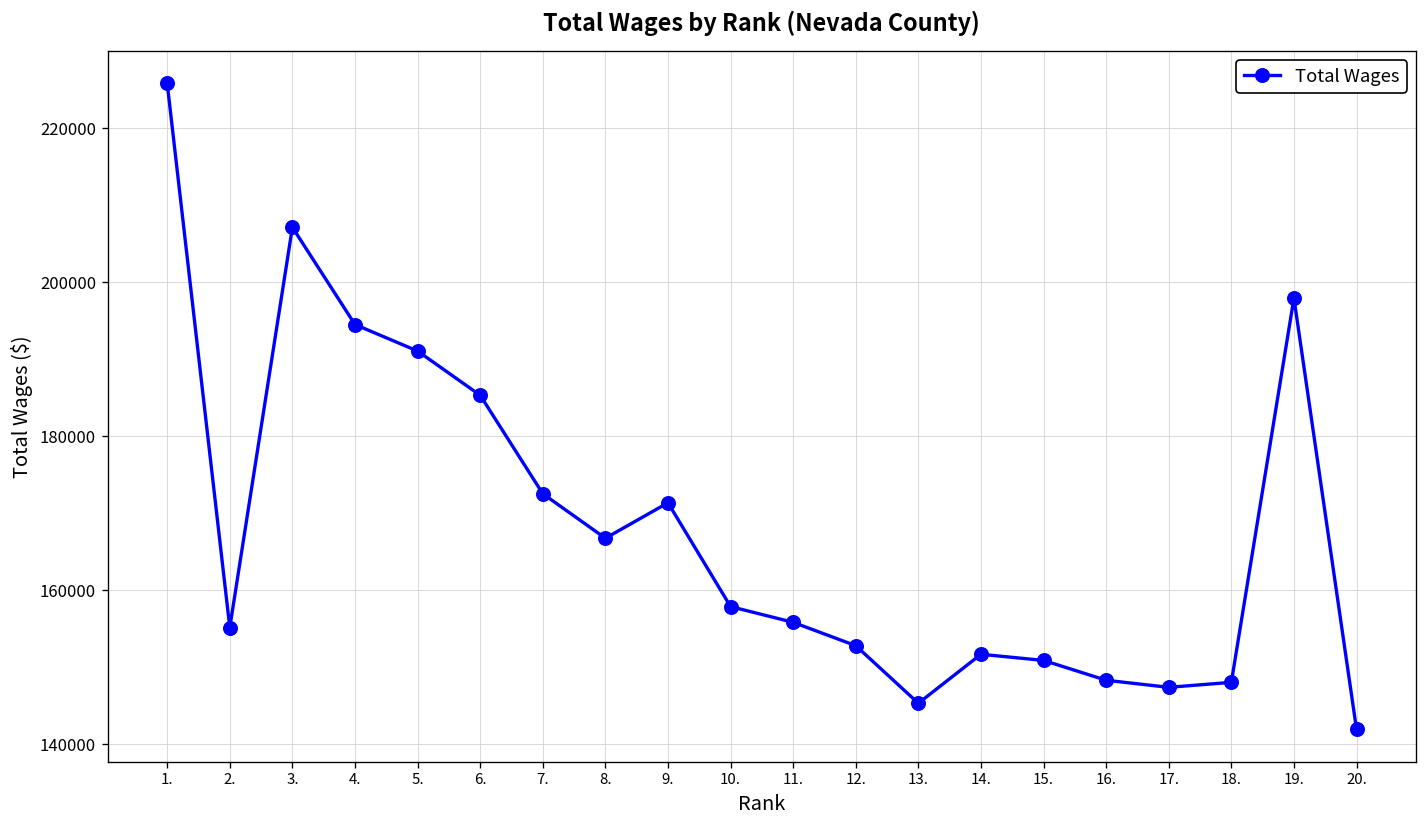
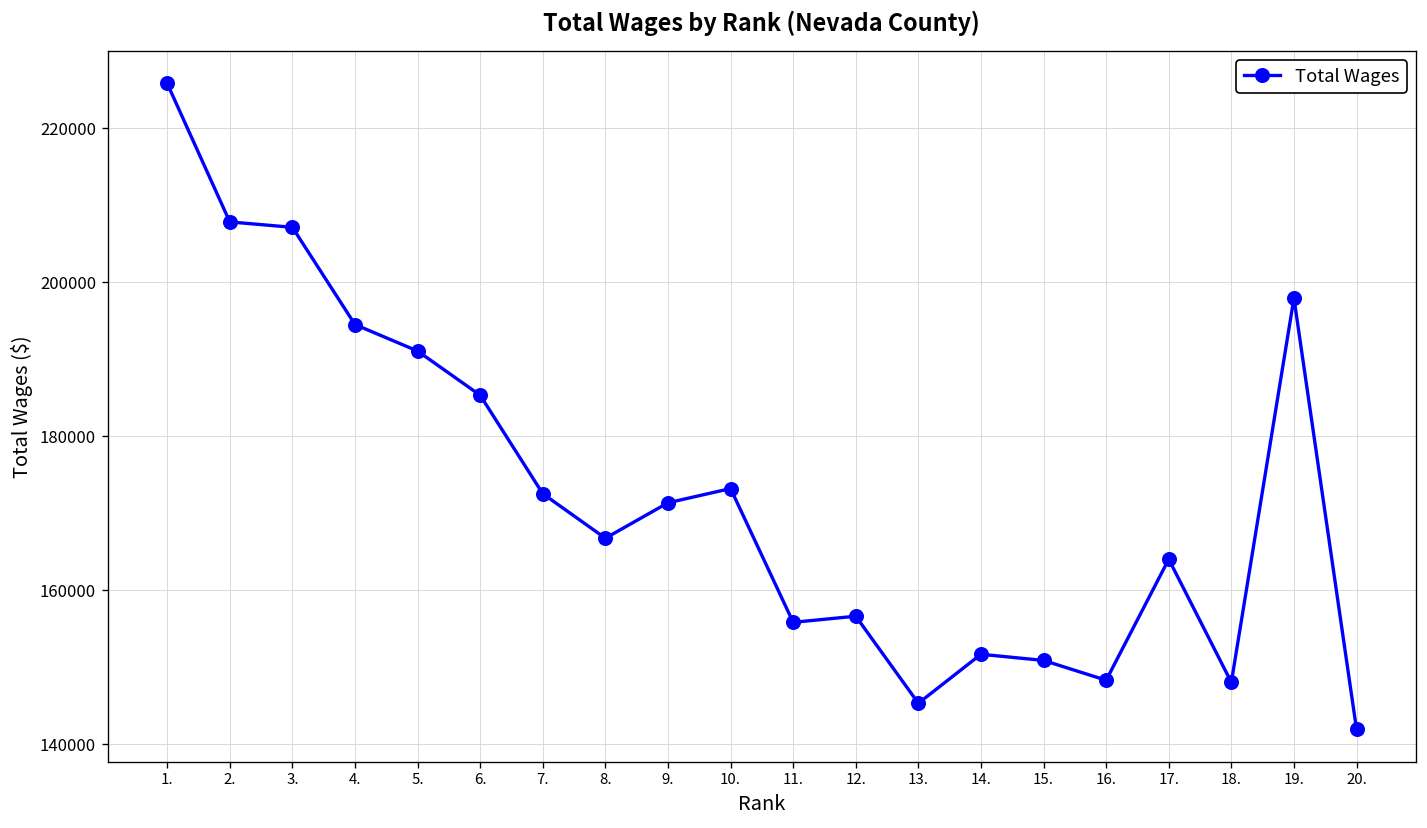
  {
    "1.": 226000,
-   "2.": 155000,
+   "2.": 208000,
    "3.": 207000,
    "4.": 195000,
    "5.": 191000,
    "6.": 185000,
    "7.": 173000,
    "8.": 167000,
    "9.": 171000,
-   "10.": 158000,
+   "10.": 173000,
    "11.": 156000,
-   "12.": 153000,
+   "12.": 157000,
    "13.": 145000,
    "14.": 152000,
    "15.": 151000,
    "16.": 148000,
-   "17.": 147000,
+   "17.": 164000,
    "18.": 148000,
    "19.": 198000,
    "20.": 142000
  }
